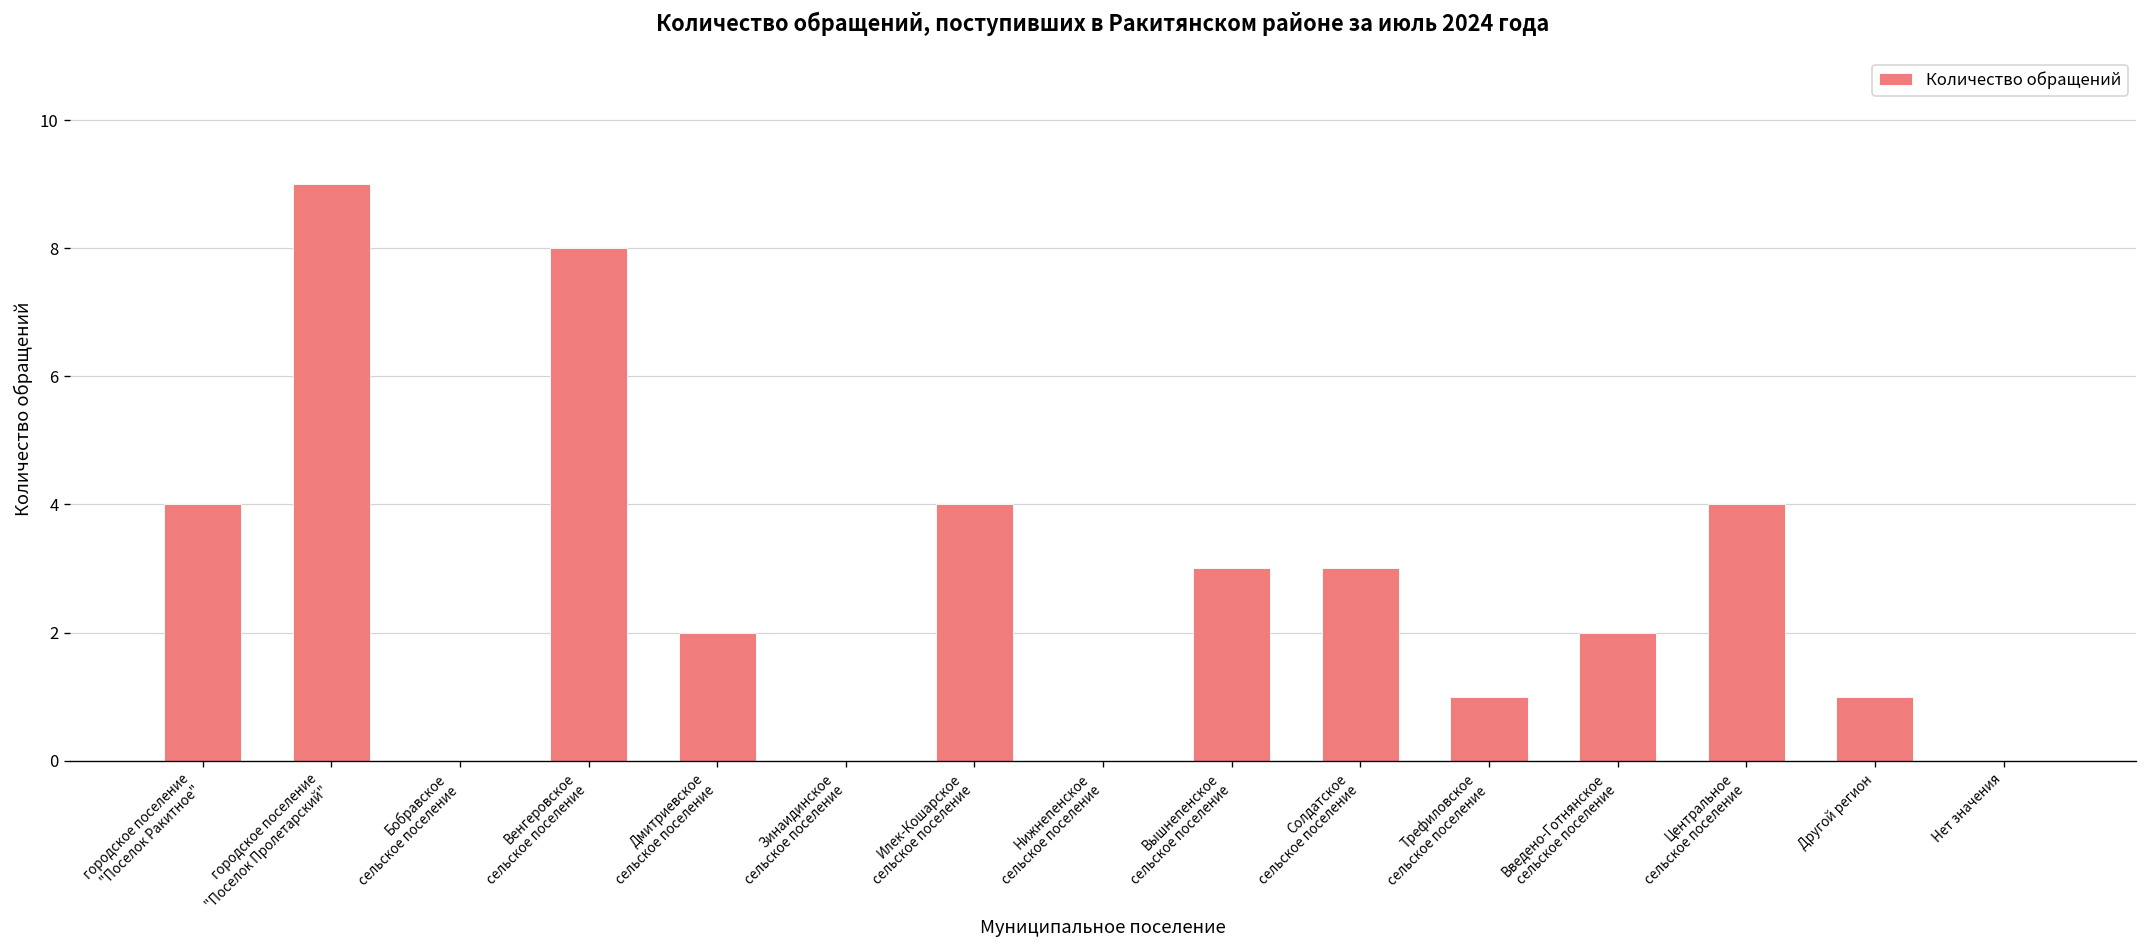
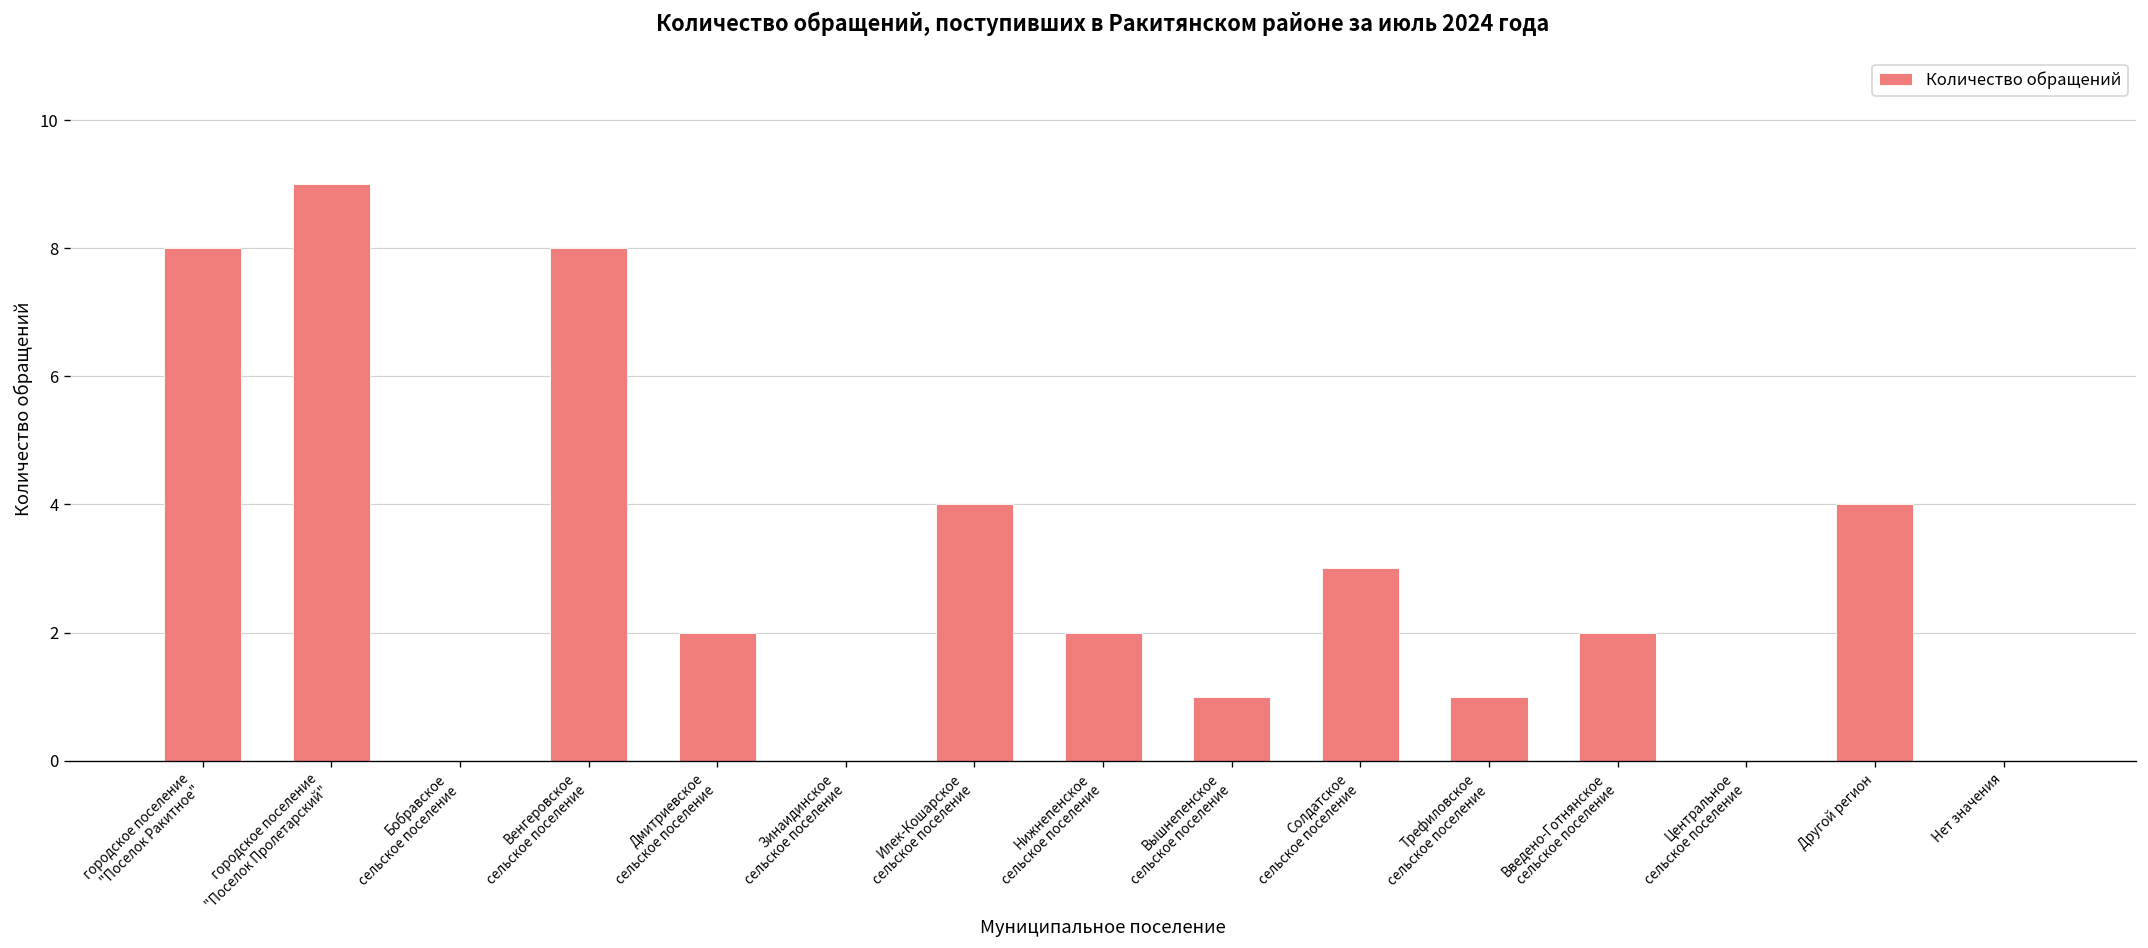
  {
-   "городское поселение \"Поселок Ракитное\"": 4,
+   "городское поселение \"Поселок Ракитное\"": 8,
    "городское поселение \"Поселок Пролетарский\"": 9,
    "Бобравское сельское поселение": 0,
    "Венгеровское сельское поселение": 8,
    "Дмитриевское сельское поселение": 2,
    "Зинаидинское сельское поселение": 0,
    "Илек-Кошарское сельское поселение": 4,
-   "Нижнепенское сельское поселение": 0,
-   "Вышнепенское сельское поселение": 3,
+   "Нижнепенское сельское поселение": 2,
+   "Вышнепенское сельское поселение": 1,
    "Солдатское сельское поселение": 3,
    "Трефиловское сельское поселение": 1,
    "Введено-Готнянское сельское поселение": 2,
-   "Центральное сельское поселение": 4,
-   "Другой регион": 1,
+   "Центральное сельское поселение": 0,
+   "Другой регион": 4,
    "Нет значения": 0
  }
